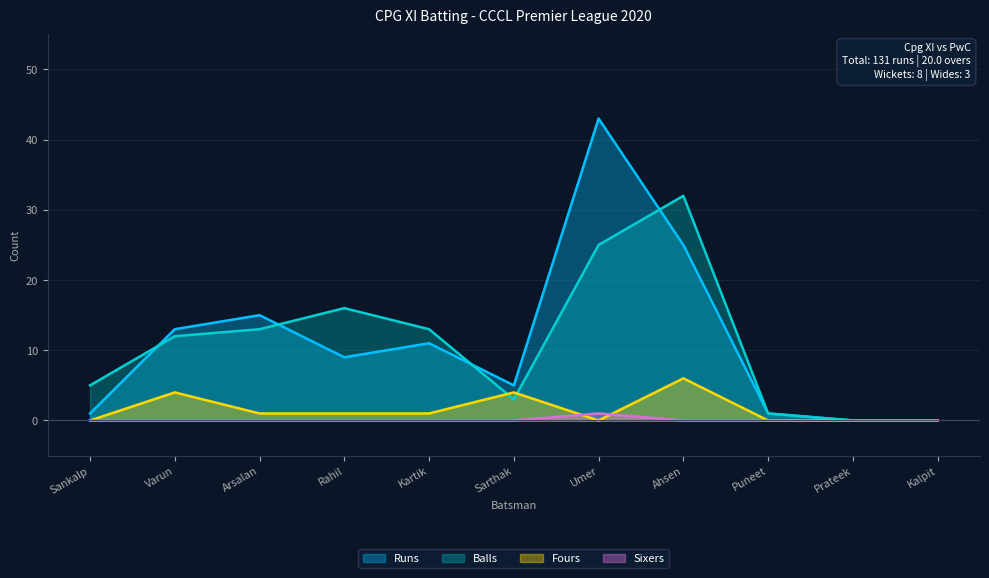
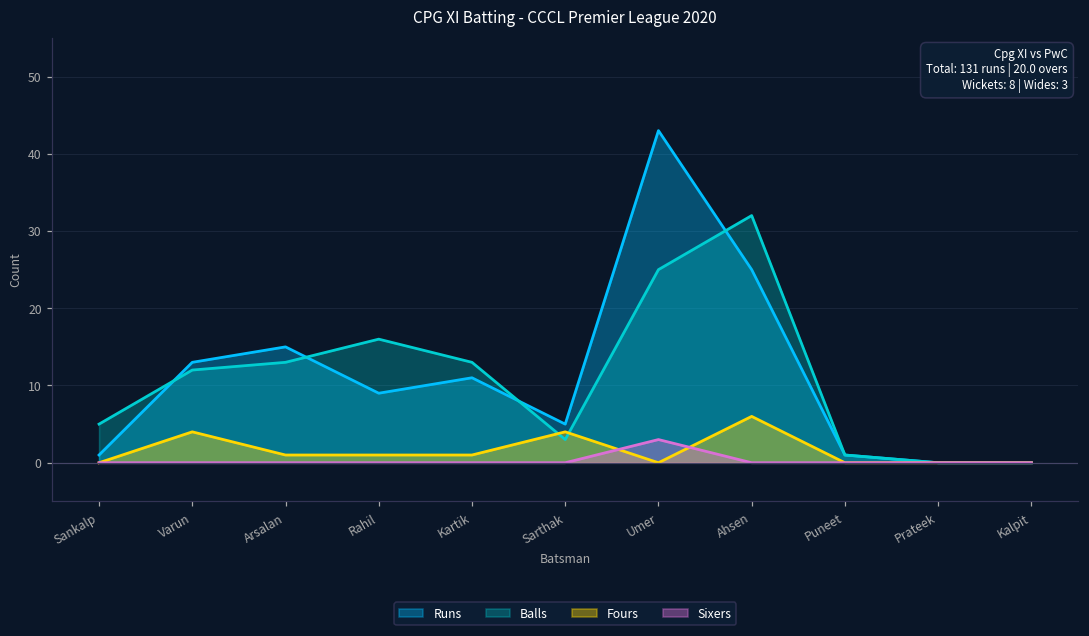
  {
    "Fours": {
      "Varun": 4,
      "Arsalan": 1,
      "Rahil": 1,
      "Kartik": 1,
      "Sarthak": 4,
      "Umer": 0,
      "Ahsen": 6
    },
    "Sixers": {
      "Varun": 0,
      "Arsalan": 0,
      "Rahil": 0,
      "Kartik": 0,
      "Sarthak": 0,
-     "Umer": 1,
+     "Umer": 3,
      "Ahsen": 0
    }
  }
